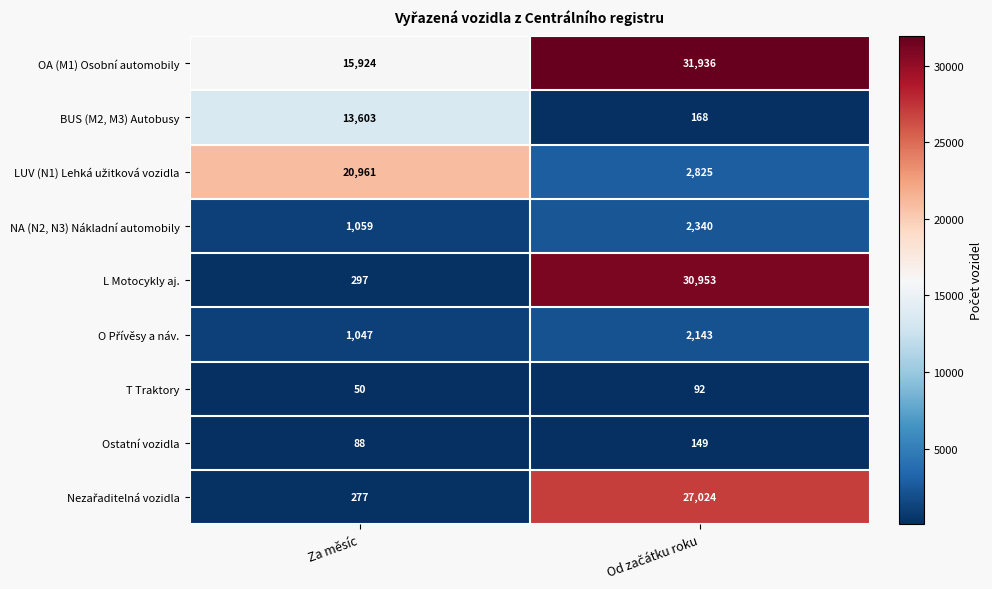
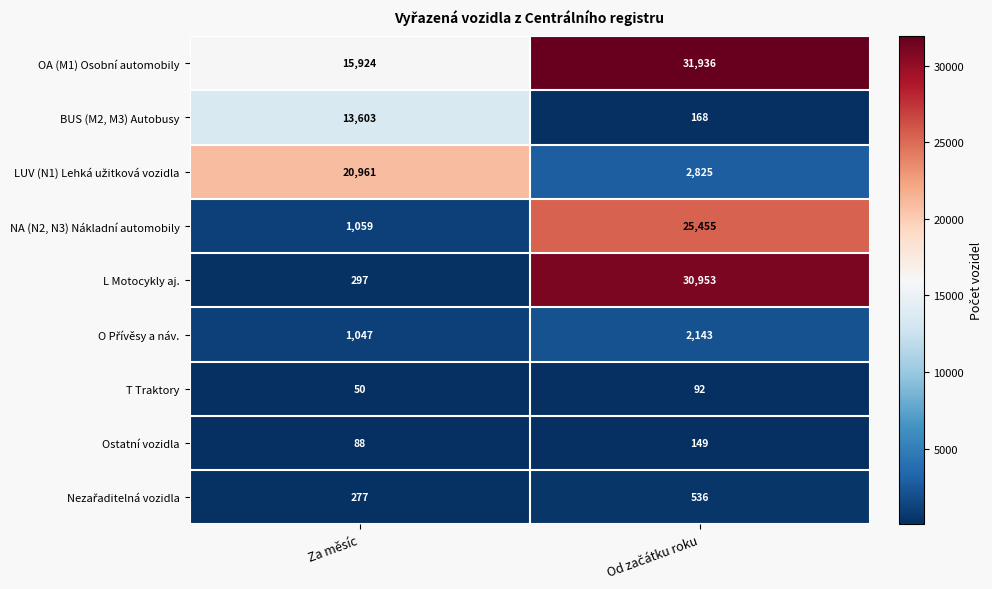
  {
    "OA (M1) Osobní automobily": {
      "Za měsíc": "15,924",
      "Od začátku roku": "31,936"
    },
    "BUS (M2, M3) Autobusy": {
      "Za měsíc": "13,603",
      "Od začátku roku": "168"
    },
    "LUV (N1) Lehká užitková vozidla": {
      "Za měsíc": "20,961",
      "Od začátku roku": "2,825"
    },
    "NA (N2, N3) Nákladní automobily": {
      "Za měsíc": "1,059",
-     "Od začátku roku": "2,340"
+     "Od začátku roku": "25,455"
    },
    "L Motocykly aj.": {
      "Za měsíc": "297",
      "Od začátku roku": "30,953"
    },
    "O Přívěsy a náv.": {
      "Za měsíc": "1,047",
      "Od začátku roku": "2,143"
    },
    "T Traktory": {
      "Za měsíc": "50",
      "Od začátku roku": "92"
    },
    "Ostatní vozidla": {
      "Za měsíc": "88",
      "Od začátku roku": "149"
    },
    "Nezařaditelná vozidla": {
      "Za měsíc": "277",
-     "Od začátku roku": "27,024"
+     "Od začátku roku": "536"
    }
  }
